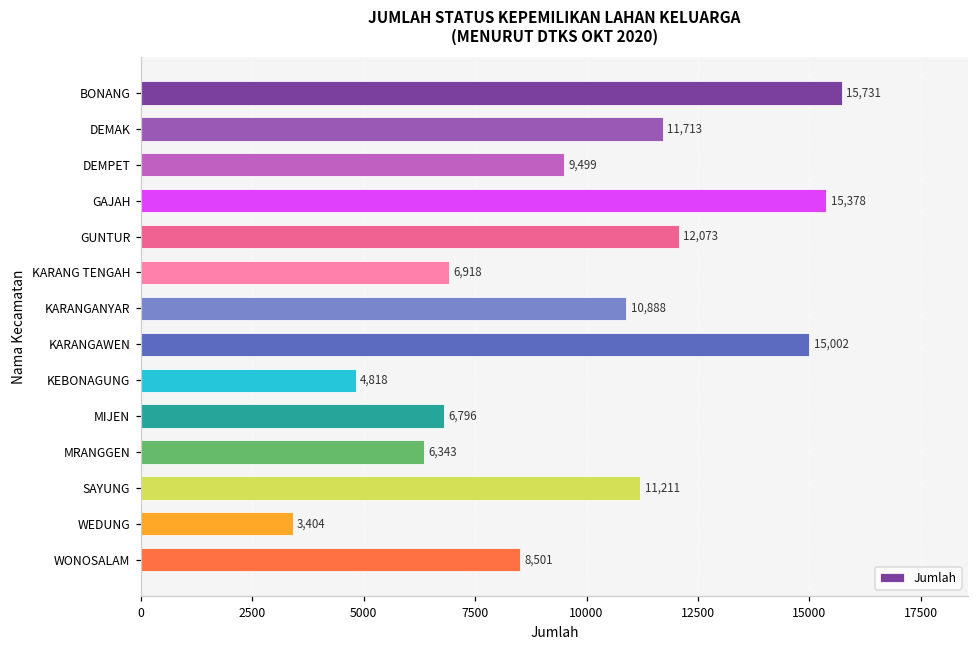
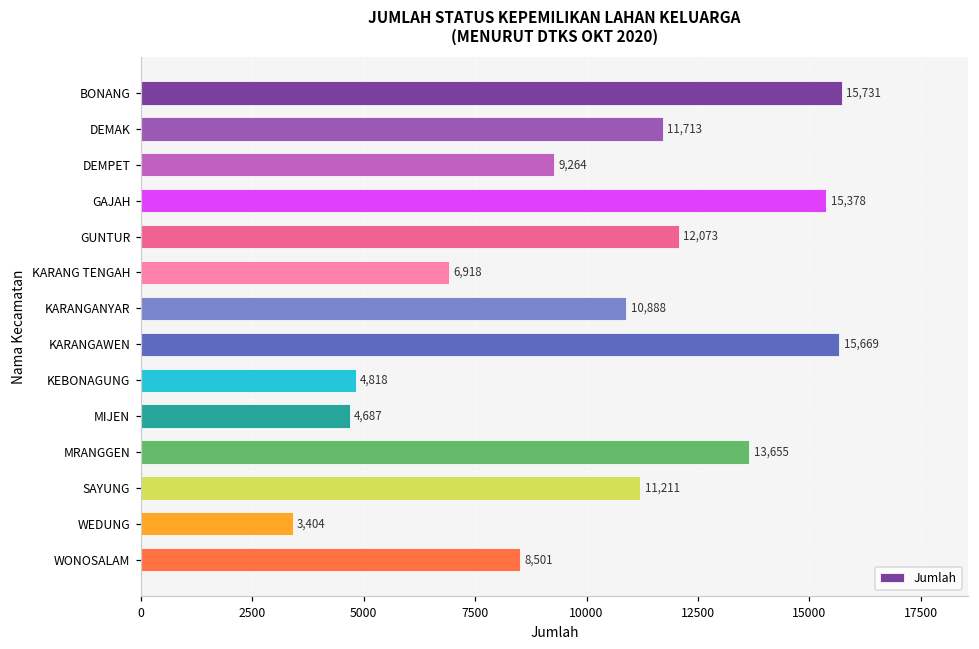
  {
    "BONANG": "15,731",
    "DEMAK": "11,713",
-   "DEMPET": "9,499",
+   "DEMPET": "9,264",
    "GAJAH": "15,378",
    "GUNTUR": "12,073",
    "KARANG TENGAH": "6,918",
    "KARANGANYAR": "10,888",
-   "KARANGAWEN": "15,002",
+   "KARANGAWEN": "15,669",
    "KEBONAGUNG": "4,818",
-   "MIJEN": "6,796",
-   "MRANGGEN": "6,343",
+   "MIJEN": "4,687",
+   "MRANGGEN": "13,655",
    "SAYUNG": "11,211",
    "WEDUNG": "3,404",
    "WONOSALAM": "8,501"
  }
